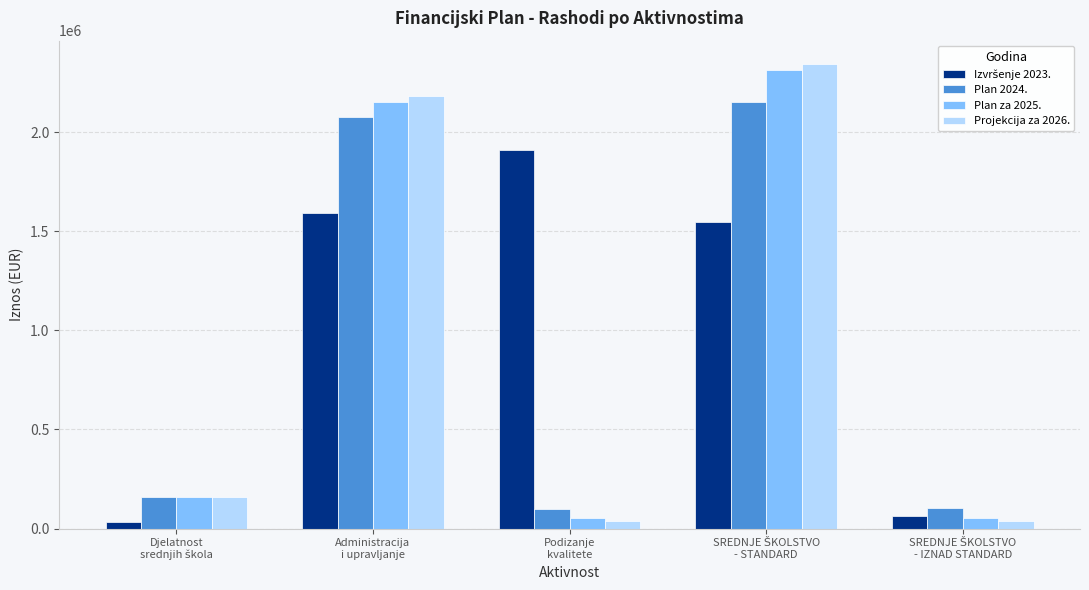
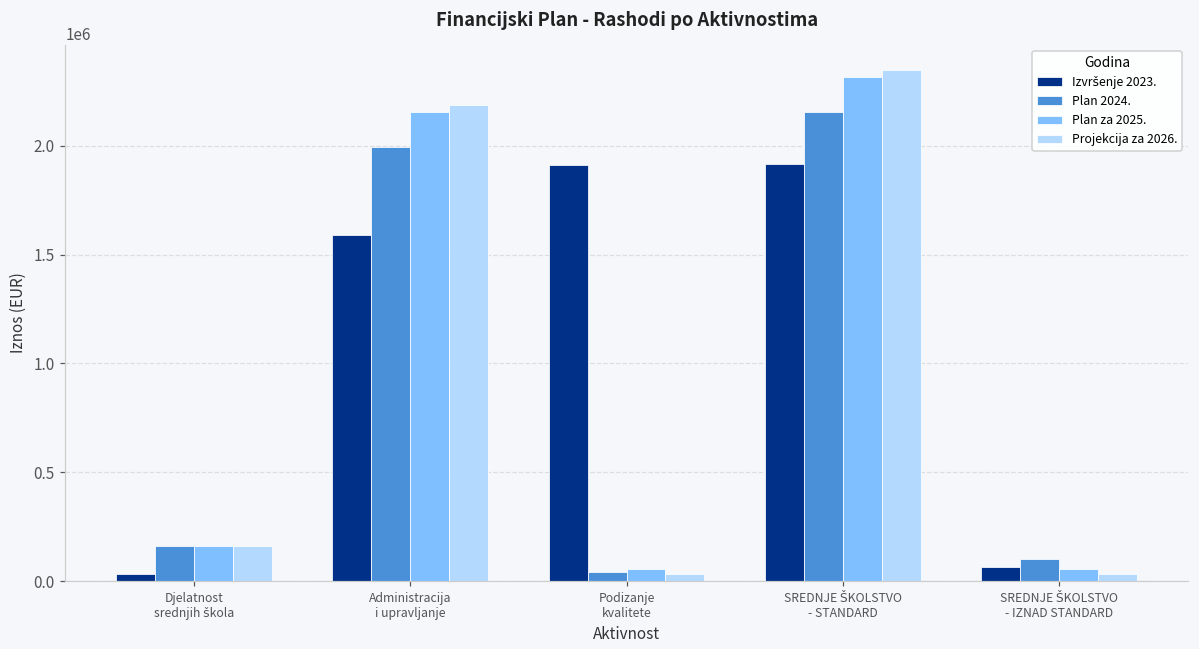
  {
    "Izvršenje 2023.": {
      "Djelatnost srednjih škola": 30000,
      "Administracija i upravljanje": 1590000,
      "Podizanje kvalitete": 1910000,
-     "SREDNJE ŠKOLSTVO - STANDARD": 1550000,
+     "SREDNJE ŠKOLSTVO - STANDARD": 1920000,
      "SREDNJE ŠKOLSTVO - IZNAD STANDARD": 60000
    },
    "Plan 2024.": {
      "Djelatnost srednjih škola": 160000,
-     "Administracija i upravljanje": 2080000,
-     "Podizanje kvalitete": 100000,
+     "Administracija i upravljanje": 1990000,
+     "Podizanje kvalitete": 40000,
      "SREDNJE ŠKOLSTVO - STANDARD": 2150000,
      "SREDNJE ŠKOLSTVO - IZNAD STANDARD": 100000
    }
  }
